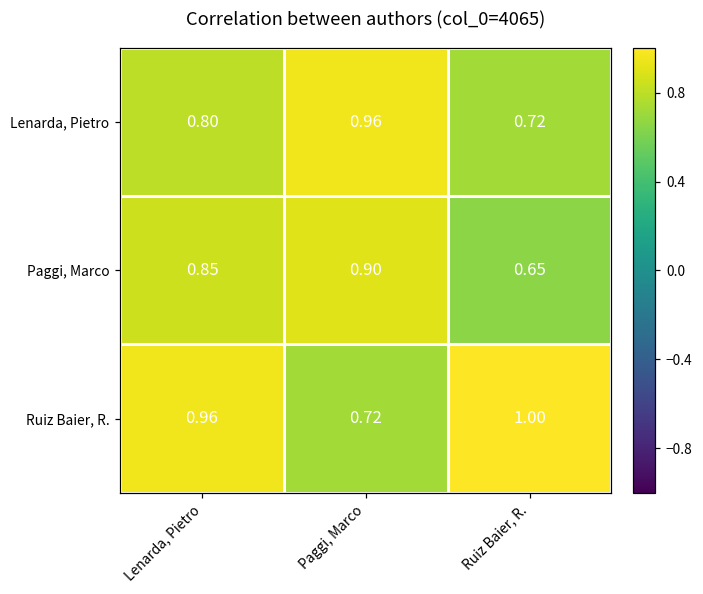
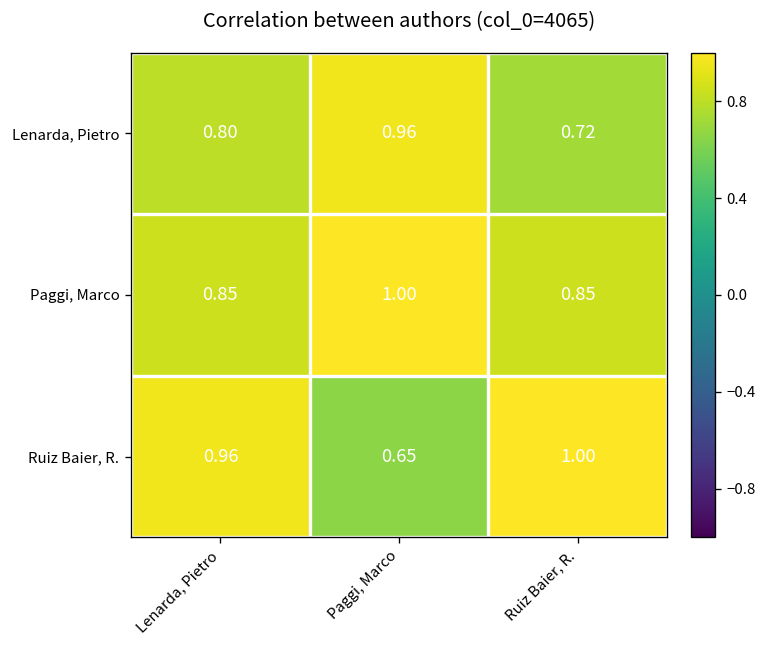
  {
    "Lenarda, Pietro": {
      "Lenarda, Pietro": 0.80,
      "Paggi, Marco": 0.96,
      "Ruiz Baier, R.": 0.72
    },
    "Paggi, Marco": {
      "Lenarda, Pietro": 0.85,
-     "Paggi, Marco": 0.90,
-     "Ruiz Baier, R.": 0.65
+     "Paggi, Marco": 1.00,
+     "Ruiz Baier, R.": 0.85
    },
    "Ruiz Baier, R.": {
      "Lenarda, Pietro": 0.96,
-     "Paggi, Marco": 0.72,
+     "Paggi, Marco": 0.65,
      "Ruiz Baier, R.": 1.00
    }
  }
